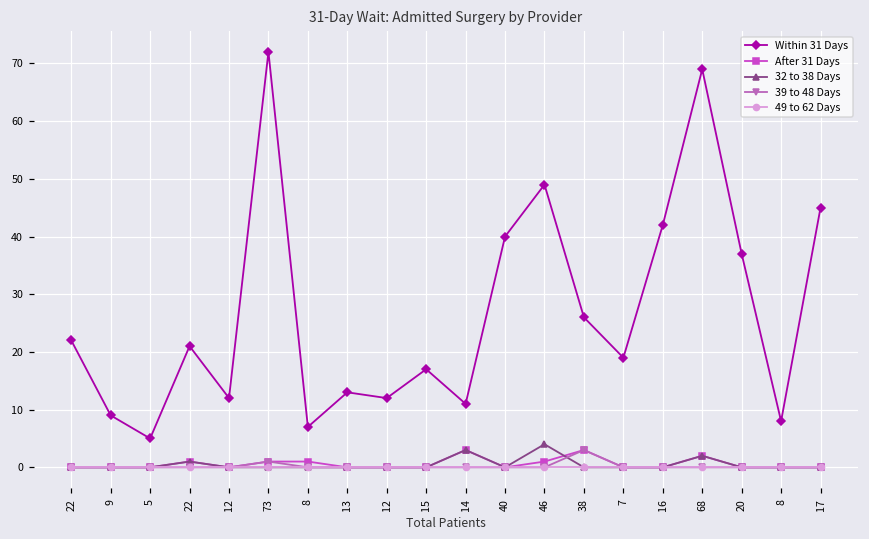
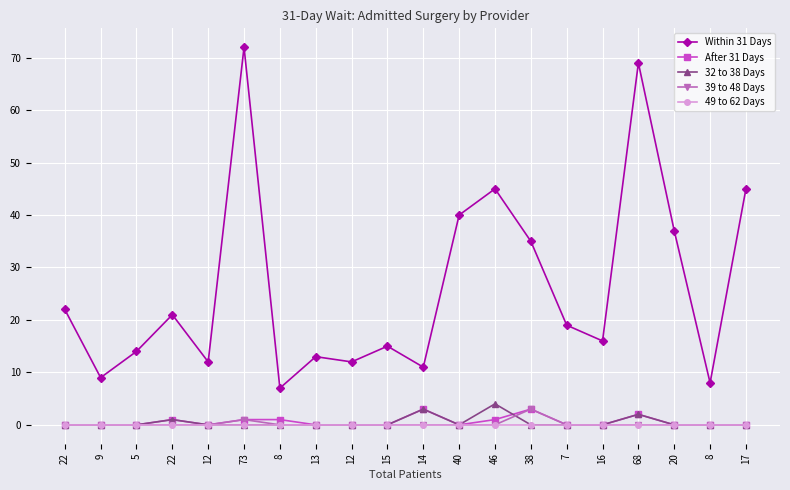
  {
    "Within 31 Days": {
      "9": 9,
-     "5": 5,
+     "5": 14,
      "73": 72,
      "13": 13,
-     "15": 17,
+     "15": 15,
      "14": 11,
      "40": 40,
-     "46": 49,
-     "38": 26,
+     "46": 45,
+     "38": 35,
      "7": 19,
-     "16": 42,
+     "16": 16,
      "68": 69,
      "20": 37,
      "17": 45
    },
    "32 to 38 Days": {
      "46": 4
    }
  }
